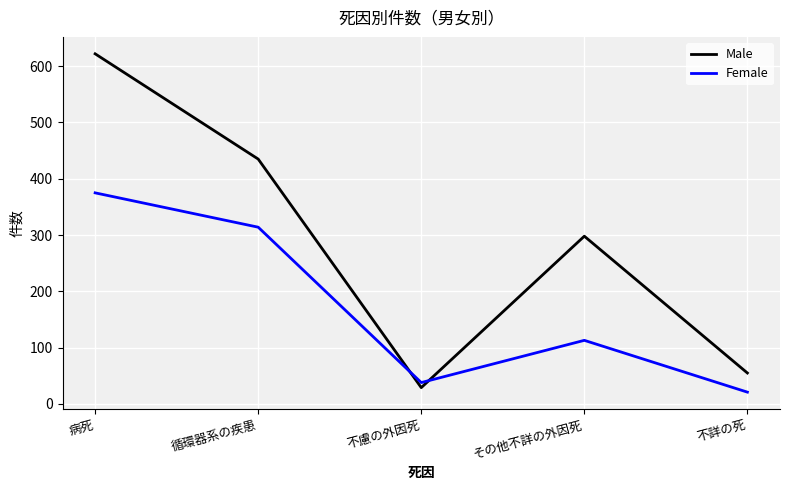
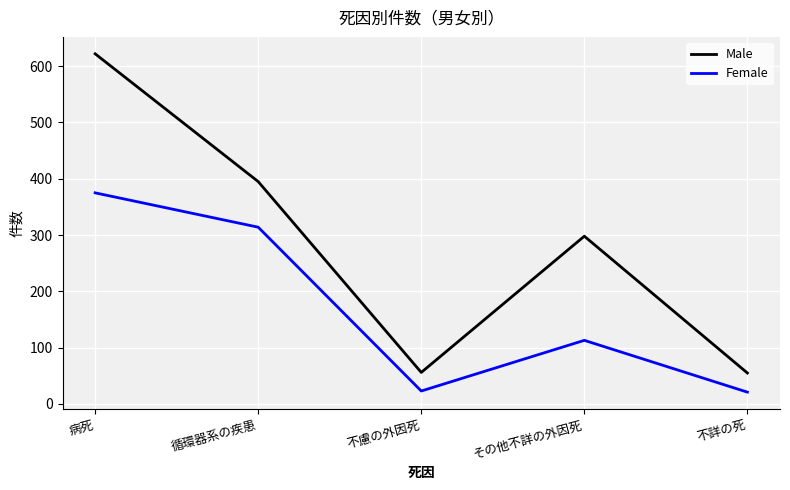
  {
    "Male": {
      "病死": 620,
-     "循環器系の疾患": 440,
-     "不慮の外因死": 30,
+     "循環器系の疾患": 400,
+     "不慮の外因死": 60,
      "その他不詳の外因死": 300,
      "不詳の死": 60
    },
    "Female": {
      "病死": 380,
      "循環器系の疾患": 310,
-     "不慮の外因死": 40,
+     "不慮の外因死": 20,
      "その他不詳の外因死": 110,
      "不詳の死": 20
    }
  }
